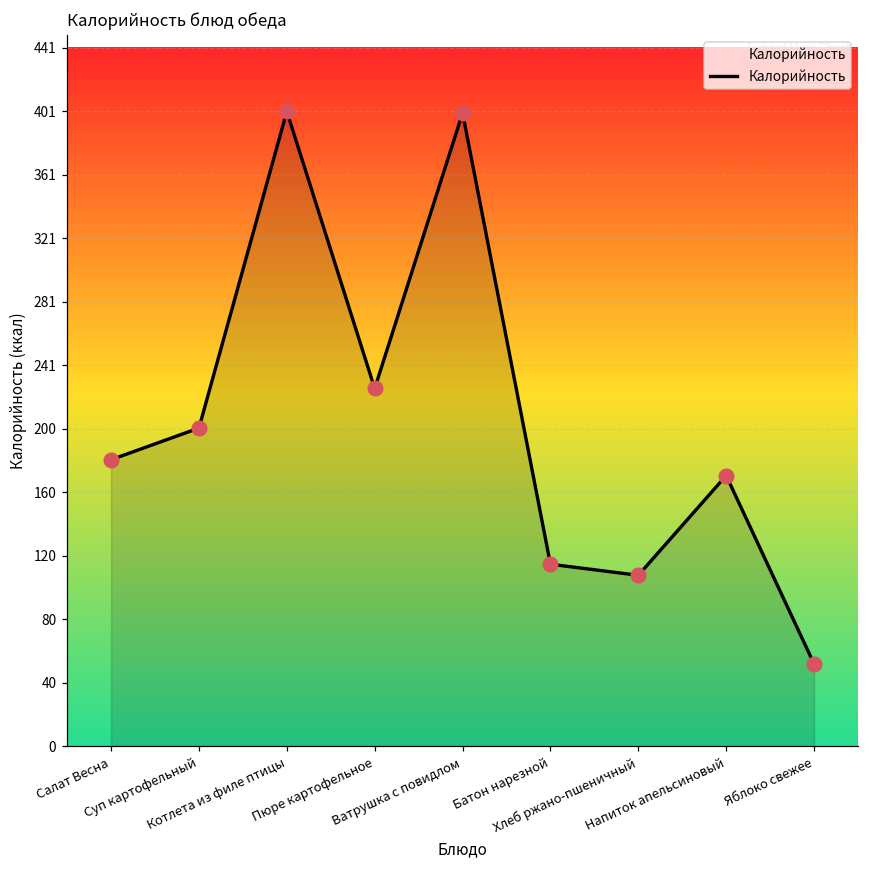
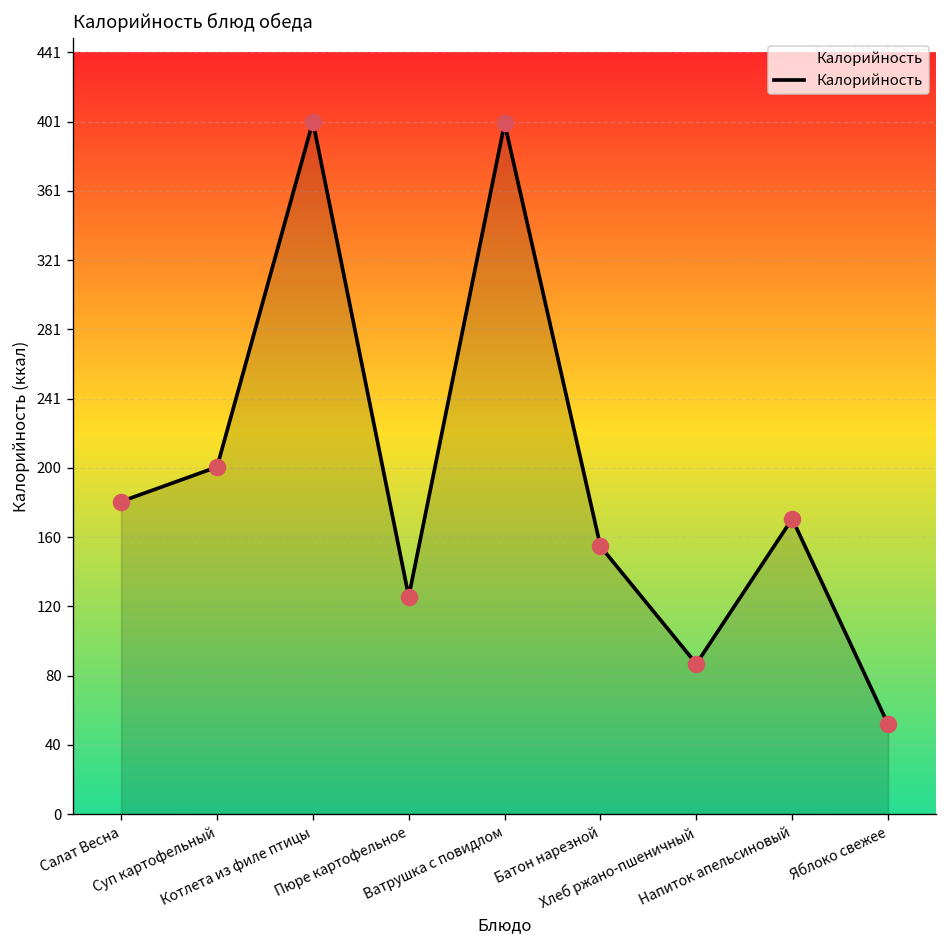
  {
    "Салат Весна": 181,
    "Суп картофельный": 201,
    "Котлета из филе птицы": 401,
-   "Пюре картофельное": 226,
+   "Пюре картофельное": 126,
    "Ватрушка с повидлом": 400,
-   "Батон нарезной": 115,
-   "Хлеб ржано-пшеничный": 108,
+   "Батон нарезной": 155,
+   "Хлеб ржано-пшеничный": 87,
    "Напиток апельсиновый": 171,
    "Яблоко свежее": 52
  }
